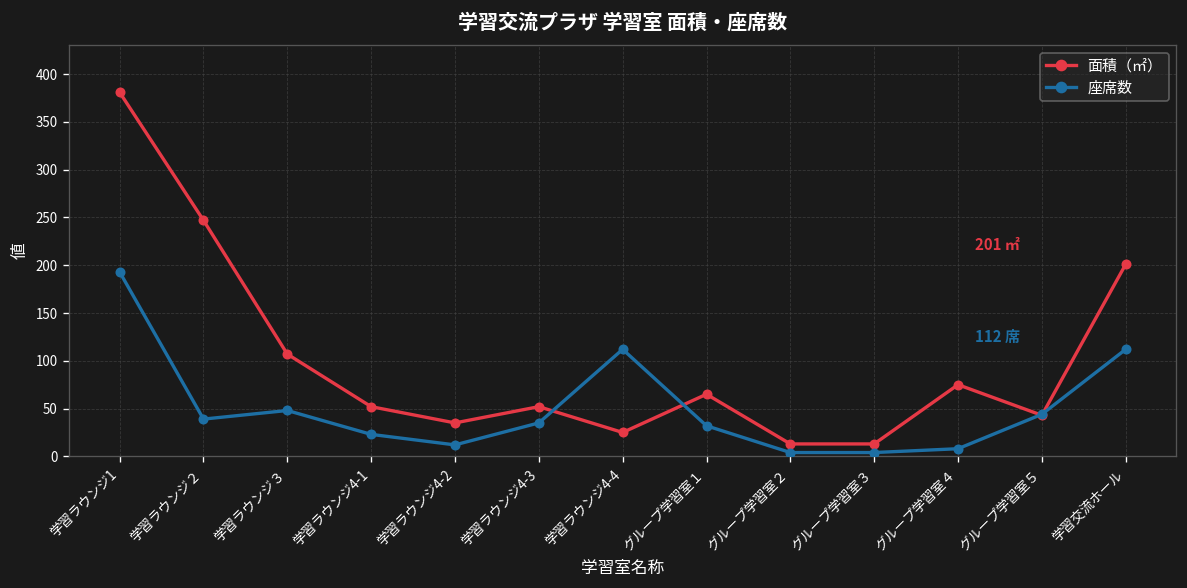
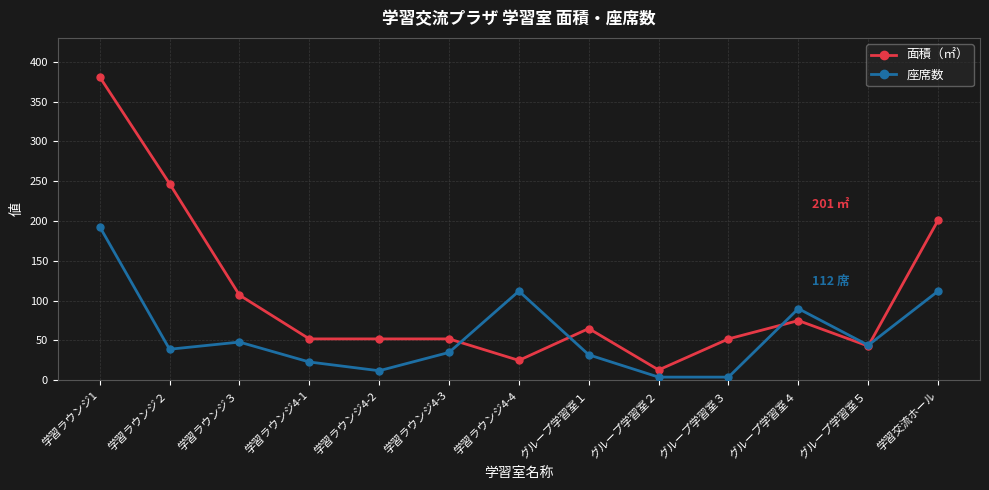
  {
    "面積（㎡）": {
      "学習ラウンジ1": 380,
      "学習ラウンジ２": 250,
      "学習ラウンジ３": 110,
      "学習ラウンジ4-1": 50,
-     "学習ラウンジ4-2": 40,
+     "学習ラウンジ4-2": 50,
      "学習ラウンジ4-3": 50,
      "学習ラウンジ4-4": 30,
      "グループ学習室１": 70,
      "グループ学習室２": 10,
-     "グループ学習室３": 10,
+     "グループ学習室３": 50,
      "グループ学習室４": 80,
      "学習交流ホール": 200
    },
    "座席数": {
      "学習ラウンジ1": 190,
      "学習ラウンジ２": 40,
      "学習ラウンジ３": 50,
      "学習ラウンジ4-1": 20,
      "学習ラウンジ4-2": 10,
      "学習ラウンジ4-3": 40,
      "学習ラウンジ4-4": 110,
      "グループ学習室１": 30,
      "グループ学習室２": 0,
      "グループ学習室３": 0,
-     "グループ学習室４": 10,
+     "グループ学習室４": 90,
      "学習交流ホール": 110
    }
  }
